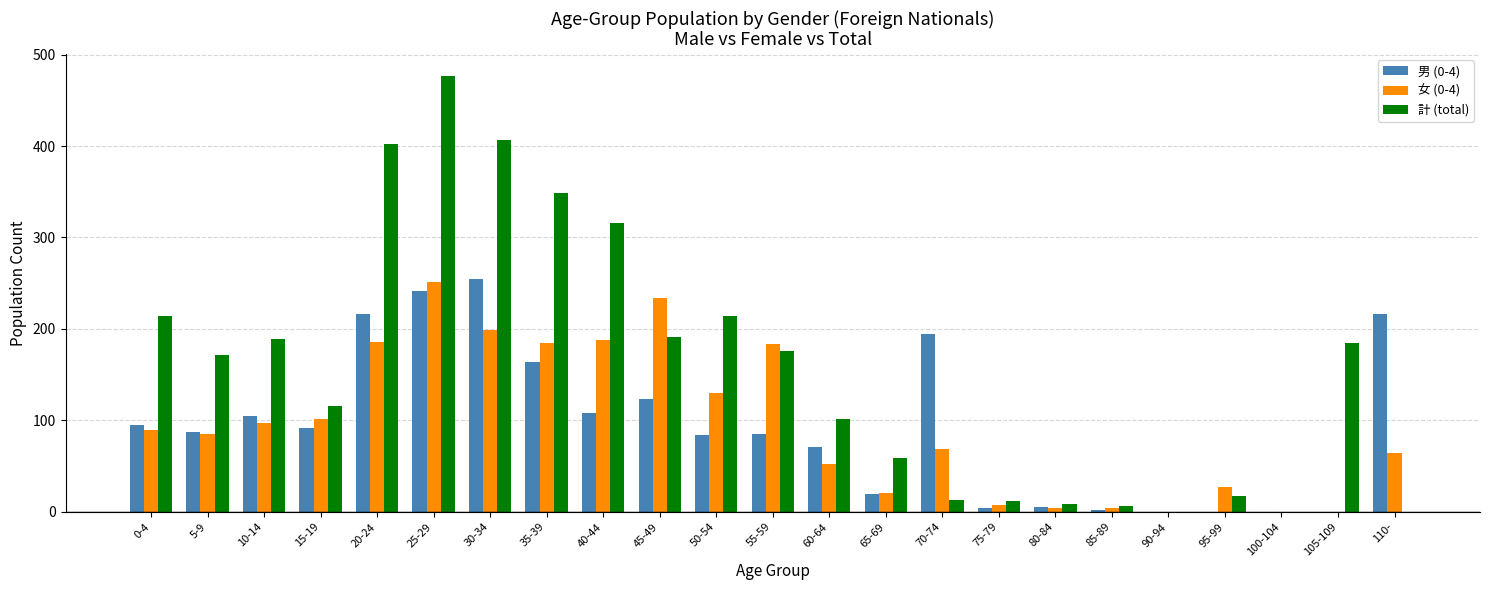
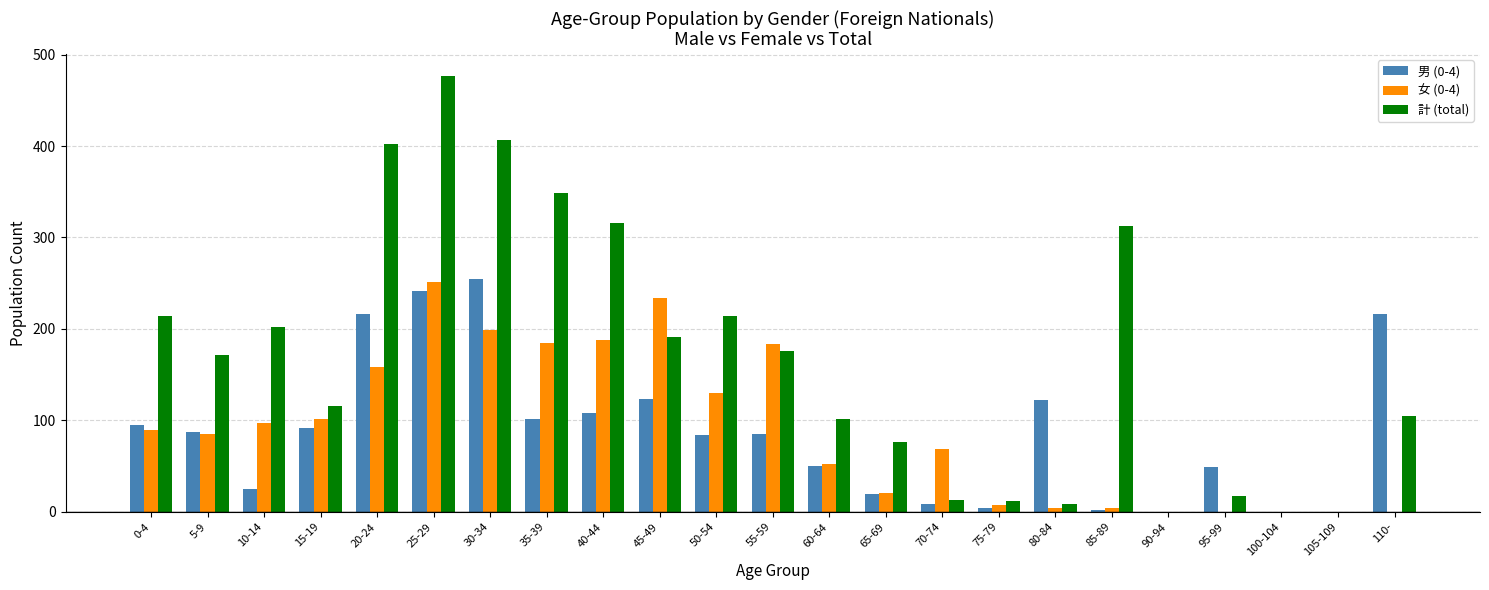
  {
    "男 (0-4)": {
      "0-4": 100,
      "5-9": 90,
-     "10-14": 110,
+     "10-14": 30,
      "15-19": 90,
      "20-24": 220,
      "25-29": 240,
      "30-34": 260,
-     "35-39": 160,
+     "35-39": 100,
      "40-44": 110,
      "45-49": 120,
      "50-54": 80,
      "55-59": 90,
-     "60-64": 70,
+     "60-64": 50,
      "65-69": 20,
-     "70-74": 190,
+     "70-74": 10,
      "75-79": 0,
-     "80-84": 10,
+     "80-84": 120,
      "90-94": 0,
-     "95-99": 0,
+     "95-99": 50,
      "100-104": 0,
      "105-109": 0,
      "110-": 220
    },
    "女 (0-4)": {
      "0-4": 90,
      "5-9": 90,
      "10-14": 100,
      "15-19": 100,
-     "20-24": 190,
+     "20-24": 160,
      "25-29": 250,
      "30-34": 200,
      "35-39": 190,
      "40-44": 190,
      "45-49": 230,
      "50-54": 130,
      "55-59": 180,
      "60-64": 50,
      "65-69": 20,
      "70-74": 70,
      "75-79": 10,
      "80-84": 0,
      "85-89": 0,
      "90-94": 0,
-     "95-99": 30,
+     "95-99": 0,
      "100-104": 0,
      "105-109": 0,
-     "110-": 60
+     "110-": 0
    },
    "計 (total)": {
      "0-4": 210,
      "5-9": 170,
-     "10-14": 190,
+     "10-14": 200,
      "15-19": 120,
      "20-24": 400,
      "25-29": 480,
      "30-34": 410,
      "35-39": 350,
      "40-44": 320,
      "45-49": 190,
      "50-54": 210,
      "55-59": 180,
      "60-64": 100,
-     "65-69": 60,
+     "65-69": 80,
      "70-74": 10,
      "75-79": 10,
      "80-84": 10,
-     "85-89": 10,
+     "85-89": 310,
      "90-94": 0,
      "95-99": 20,
      "100-104": 0,
-     "105-109": 190,
-     "110-": 0
+     "105-109": 0,
+     "110-": 110
    }
  }
